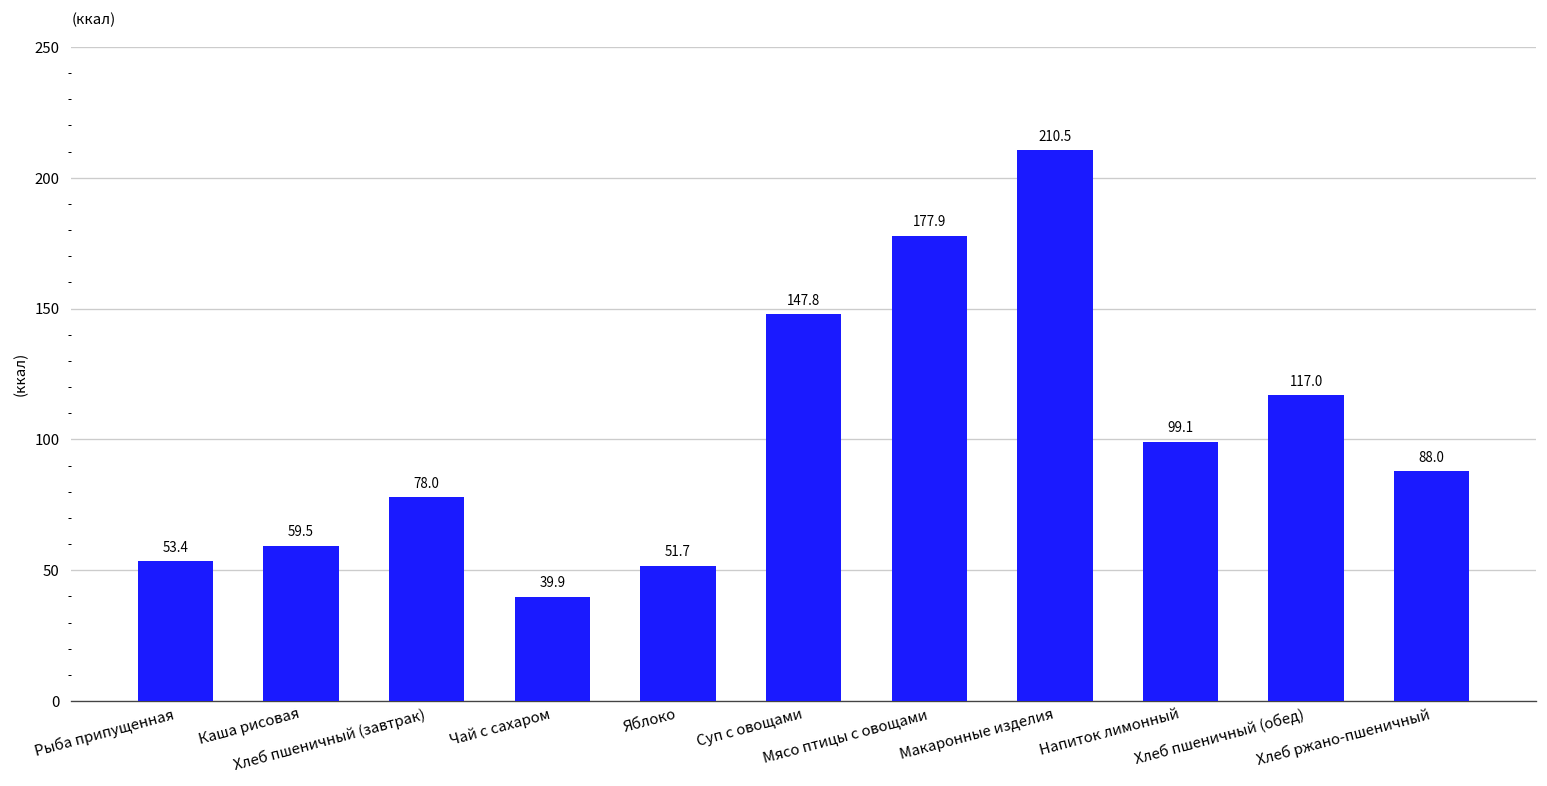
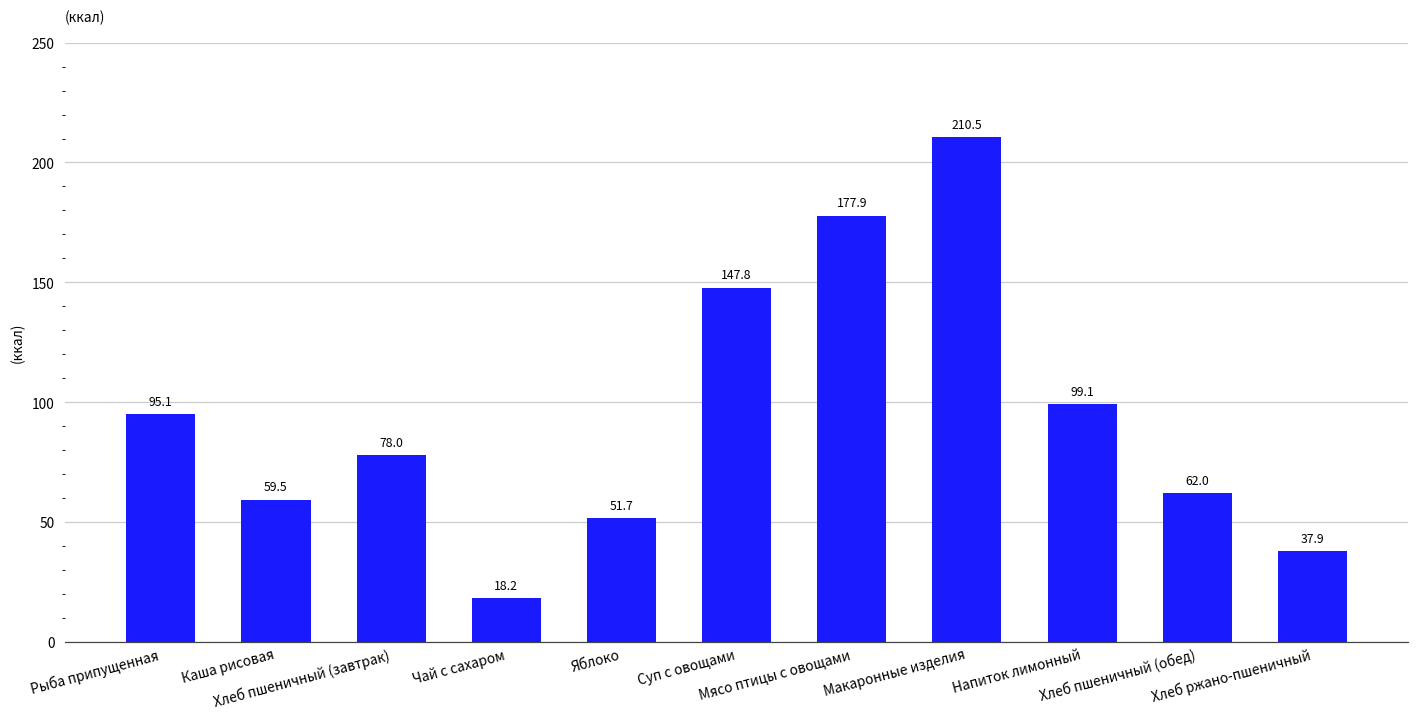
  {
-   "Рыба припущенная": 53.4,
+   "Рыба припущенная": 95.1,
    "Каша рисовая": 59.5,
    "Хлеб пшеничный (завтрак)": 78.0,
-   "Чай с сахаром": 39.9,
+   "Чай с сахаром": 18.2,
    "Яблоко": 51.7,
    "Суп с овощами": 147.8,
    "Мясо птицы с овощами": 177.9,
    "Макаронные изделия": 210.5,
    "Напиток лимонный": 99.1,
-   "Хлеб пшеничный (обед)": 117.0,
-   "Хлеб ржано-пшеничный": 88.0
+   "Хлеб пшеничный (обед)": 62.0,
+   "Хлеб ржано-пшеничный": 37.9
  }
